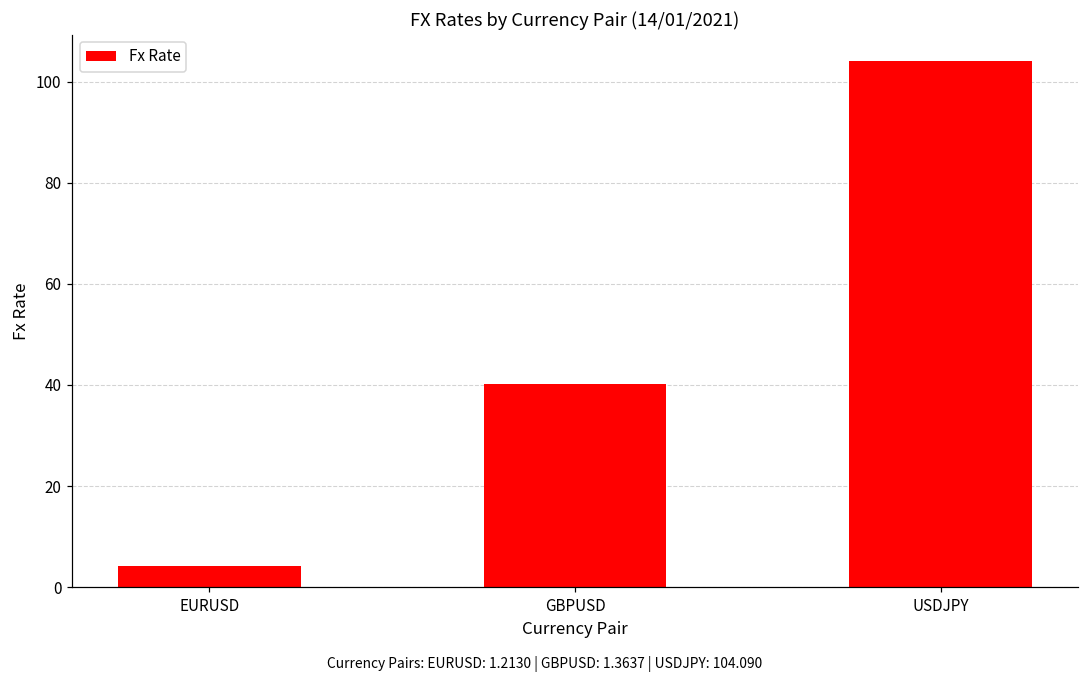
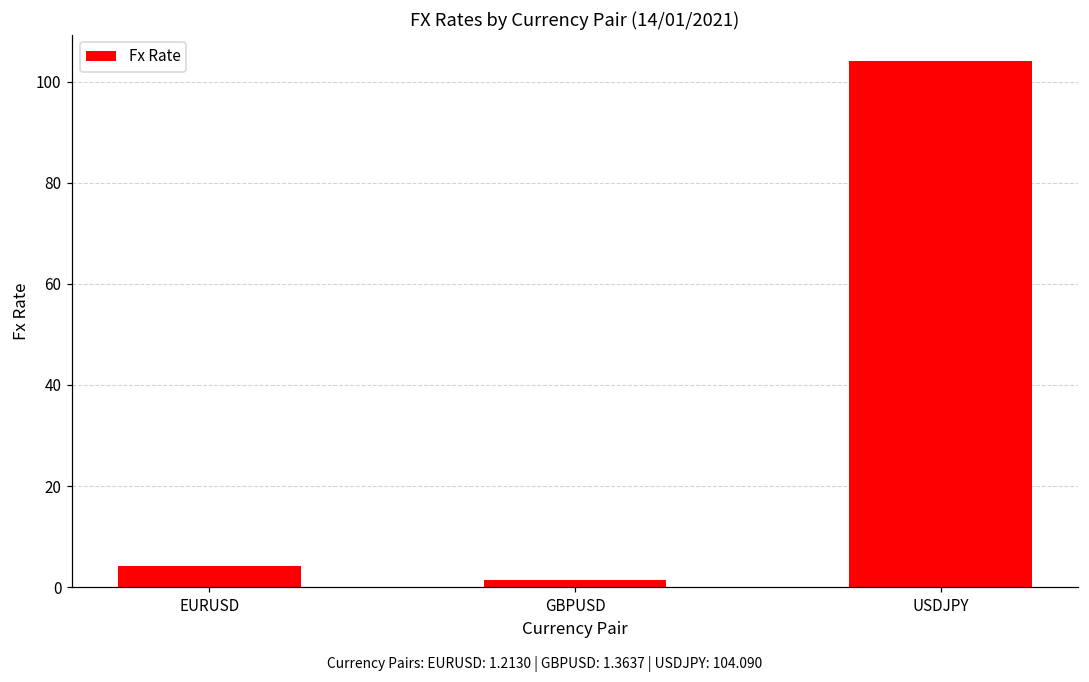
  {
    "EURUSD": 4,
-   "GBPUSD": 40,
+   "GBPUSD": 1,
    "USDJPY": 104
  }
